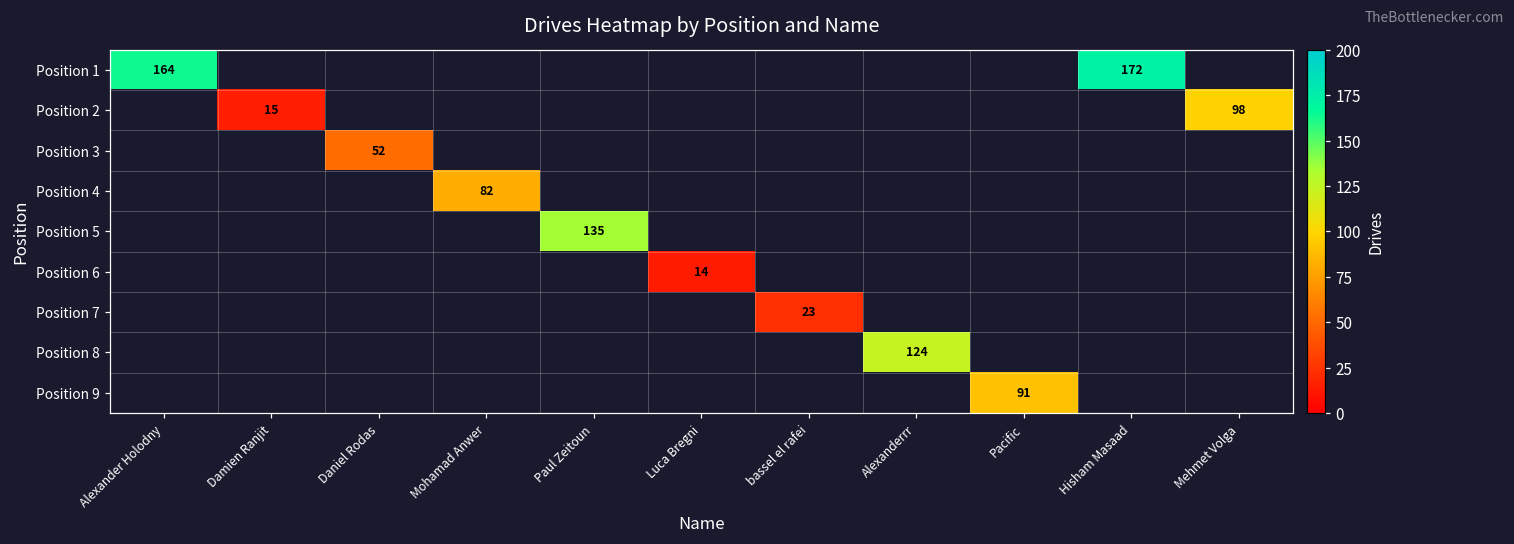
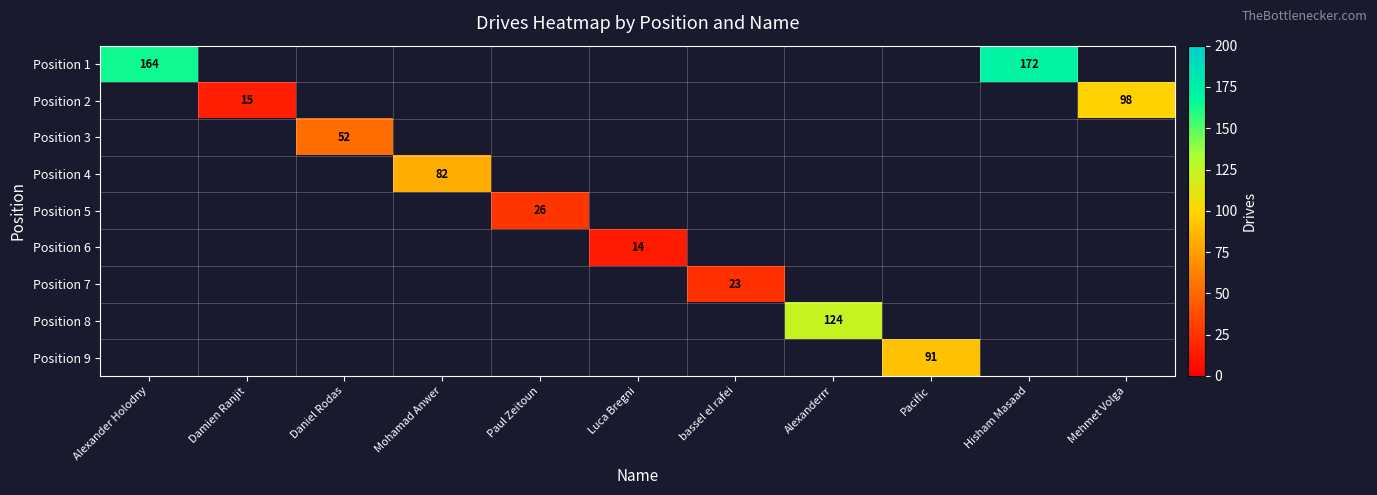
  {
    "Position 1": {
      "Alexander Holodny": 164,
      "Hisham Masaad": 172
    },
    "Position 2": {
      "Damien Ranjit": 15,
      "Mehmet Volga": 98
    },
    "Position 3": {
      "Daniel Rodas": 52
    },
    "Position 4": {
      "Mohamad Anwer": 82
    },
    "Position 5": {
-     "Paul Zeitoun": 135
+     "Paul Zeitoun": 26
    },
    "Position 6": {
      "Luca Bregni": 14
    },
    "Position 7": {
      "bassel el rafei": 23
    },
    "Position 8": {
      "Alexanderrr": 124
    },
    "Position 9": {
      "Pacific": 91
    }
  }
